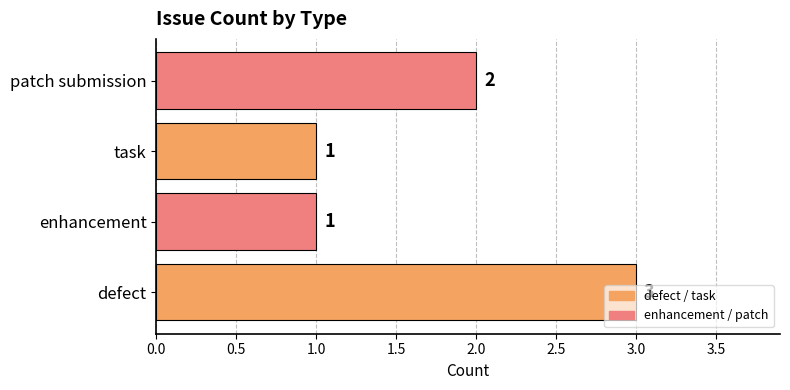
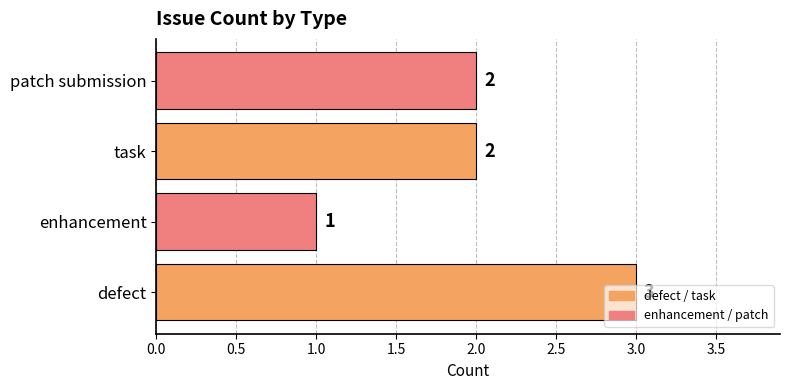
  {
    "patch submission": 2,
-   "task": 1,
+   "task": 2,
    "enhancement": 1
  }
